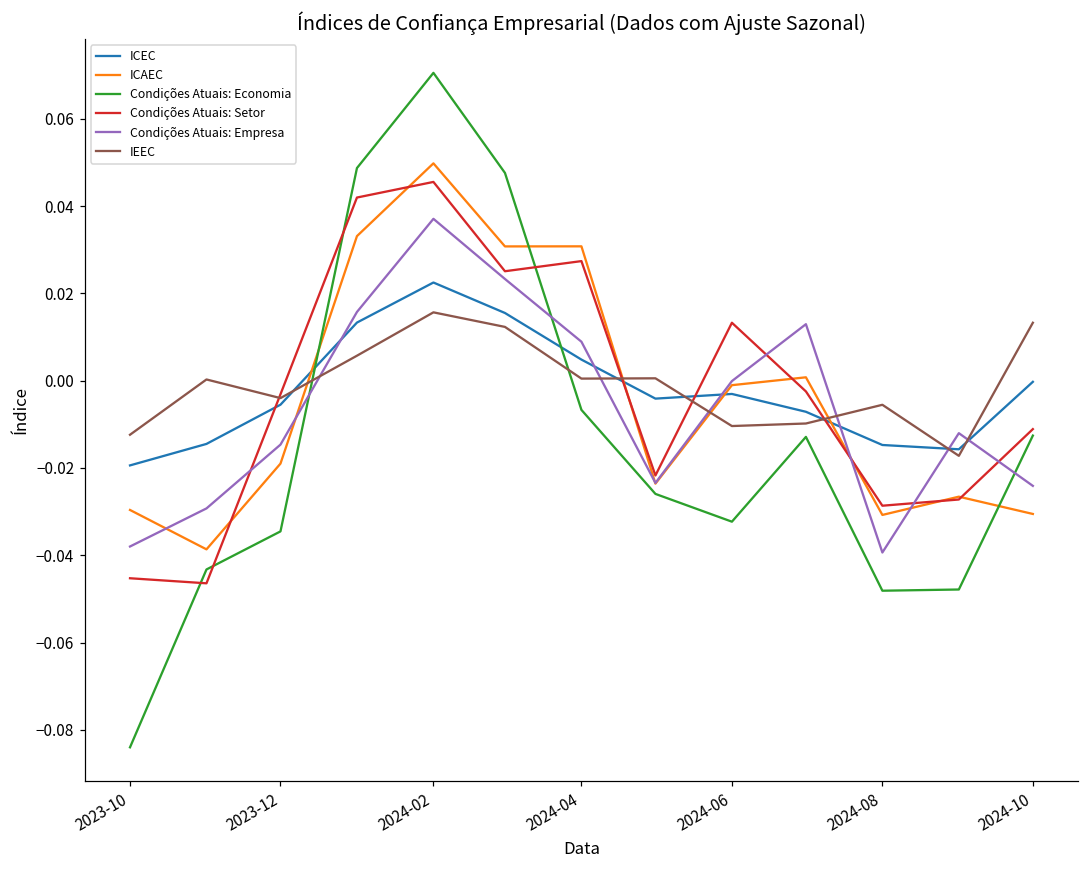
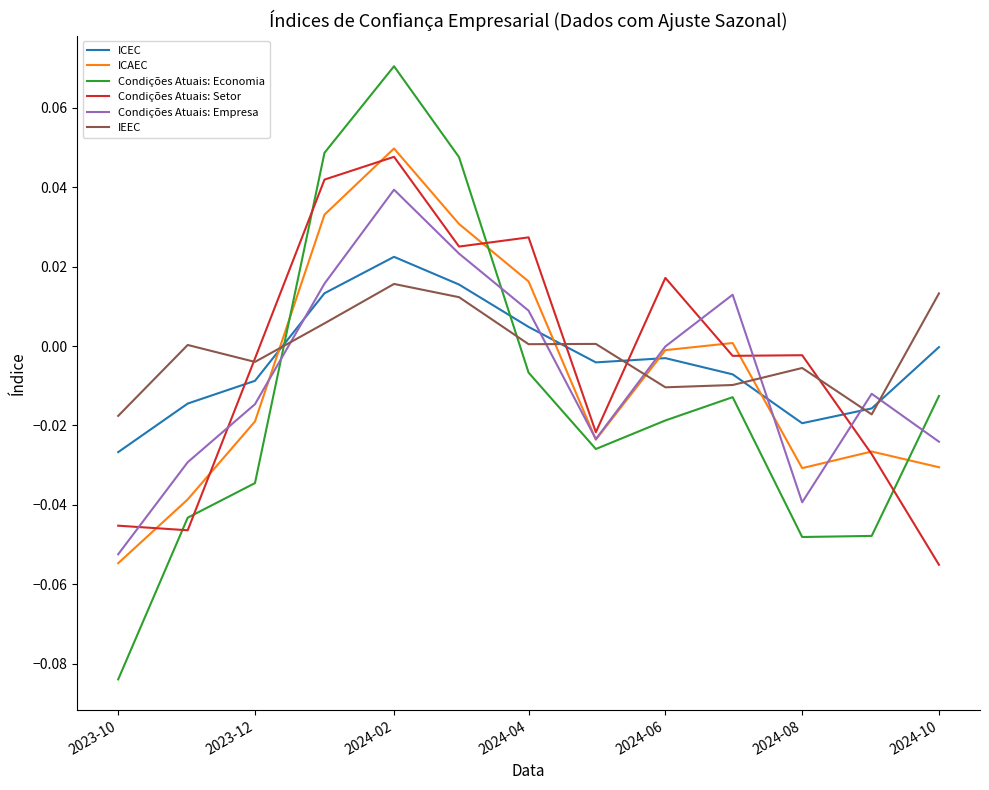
  {
    "ICEC": {
-     "2023-10": -0.019,
-     "2023-12": -0.006,
+     "2023-10": -0.027,
+     "2023-12": -0.009,
      "2024-02": 0.022,
      "2024-04": 0.005,
      "2024-06": -0.003,
-     "2024-08": -0.015,
+     "2024-08": -0.019,
      "2024-10": 0.000
    },
    "ICAEC": {
-     "2023-10": -0.030,
+     "2023-10": -0.055,
      "2023-12": -0.019,
      "2024-02": 0.050,
-     "2024-04": 0.031,
+     "2024-04": 0.016,
      "2024-06": -0.001,
      "2024-08": -0.031,
      "2024-10": -0.031
    },
    "Condições Atuais: Economia": {
      "2023-10": -0.084,
      "2023-12": -0.035,
      "2024-02": 0.071,
      "2024-04": -0.007,
-     "2024-06": -0.032,
+     "2024-06": -0.019,
      "2024-08": -0.048,
      "2024-10": -0.013
    },
    "Condições Atuais: Setor": {
      "2023-10": -0.045,
      "2023-12": -0.003,
-     "2024-02": 0.046,
+     "2024-02": 0.048,
      "2024-04": 0.027,
-     "2024-06": 0.013,
-     "2024-08": -0.029,
-     "2024-10": -0.011
+     "2024-06": 0.017,
+     "2024-08": -0.002,
+     "2024-10": -0.055
    },
    "Condições Atuais: Empresa": {
-     "2023-10": -0.038,
+     "2023-10": -0.052,
      "2023-12": -0.015,
-     "2024-02": 0.037,
+     "2024-02": 0.039,
      "2024-04": 0.009,
      "2024-06": 0.000,
      "2024-08": -0.039,
      "2024-10": -0.024
    },
    "IEEC": {
-     "2023-10": -0.012,
+     "2023-10": -0.018,
      "2023-12": -0.004,
      "2024-02": 0.016,
      "2024-04": 0.000,
      "2024-06": -0.010,
      "2024-08": -0.006,
      "2024-10": 0.013
    }
  }
